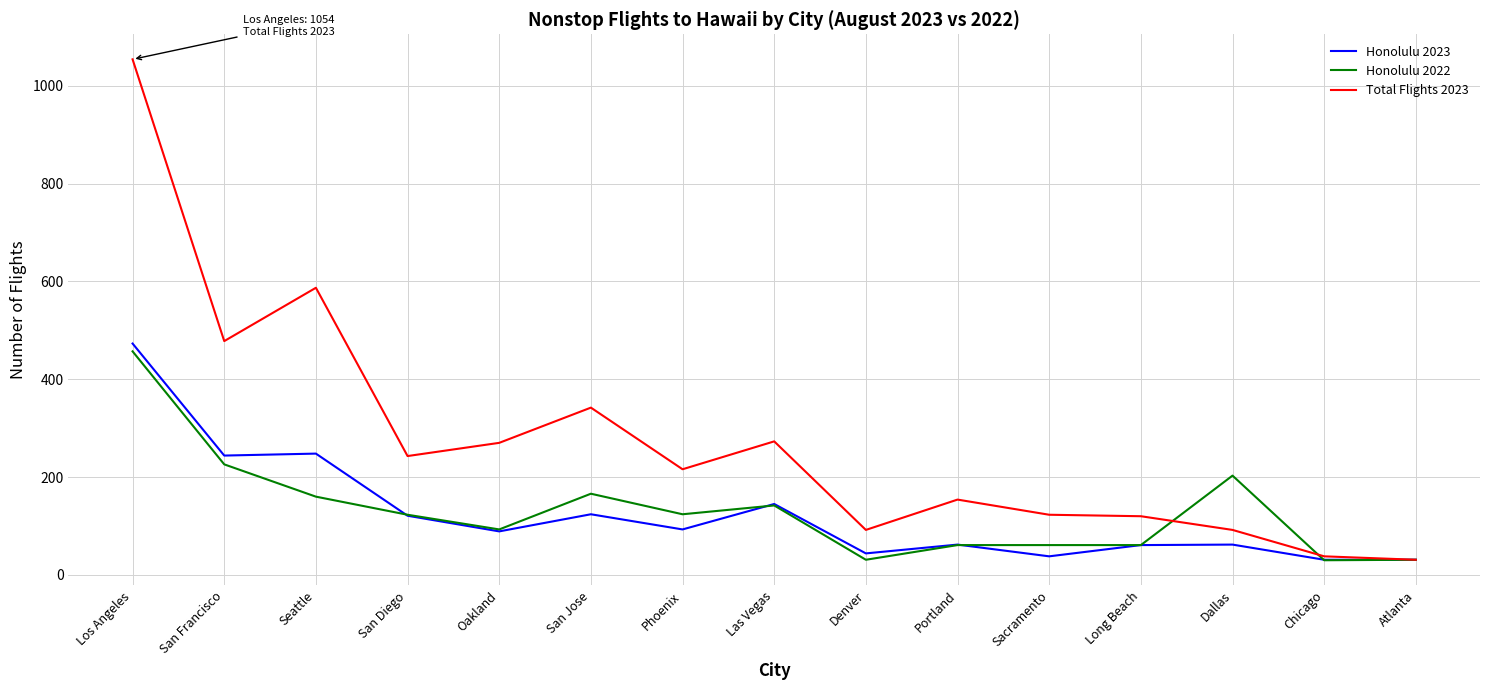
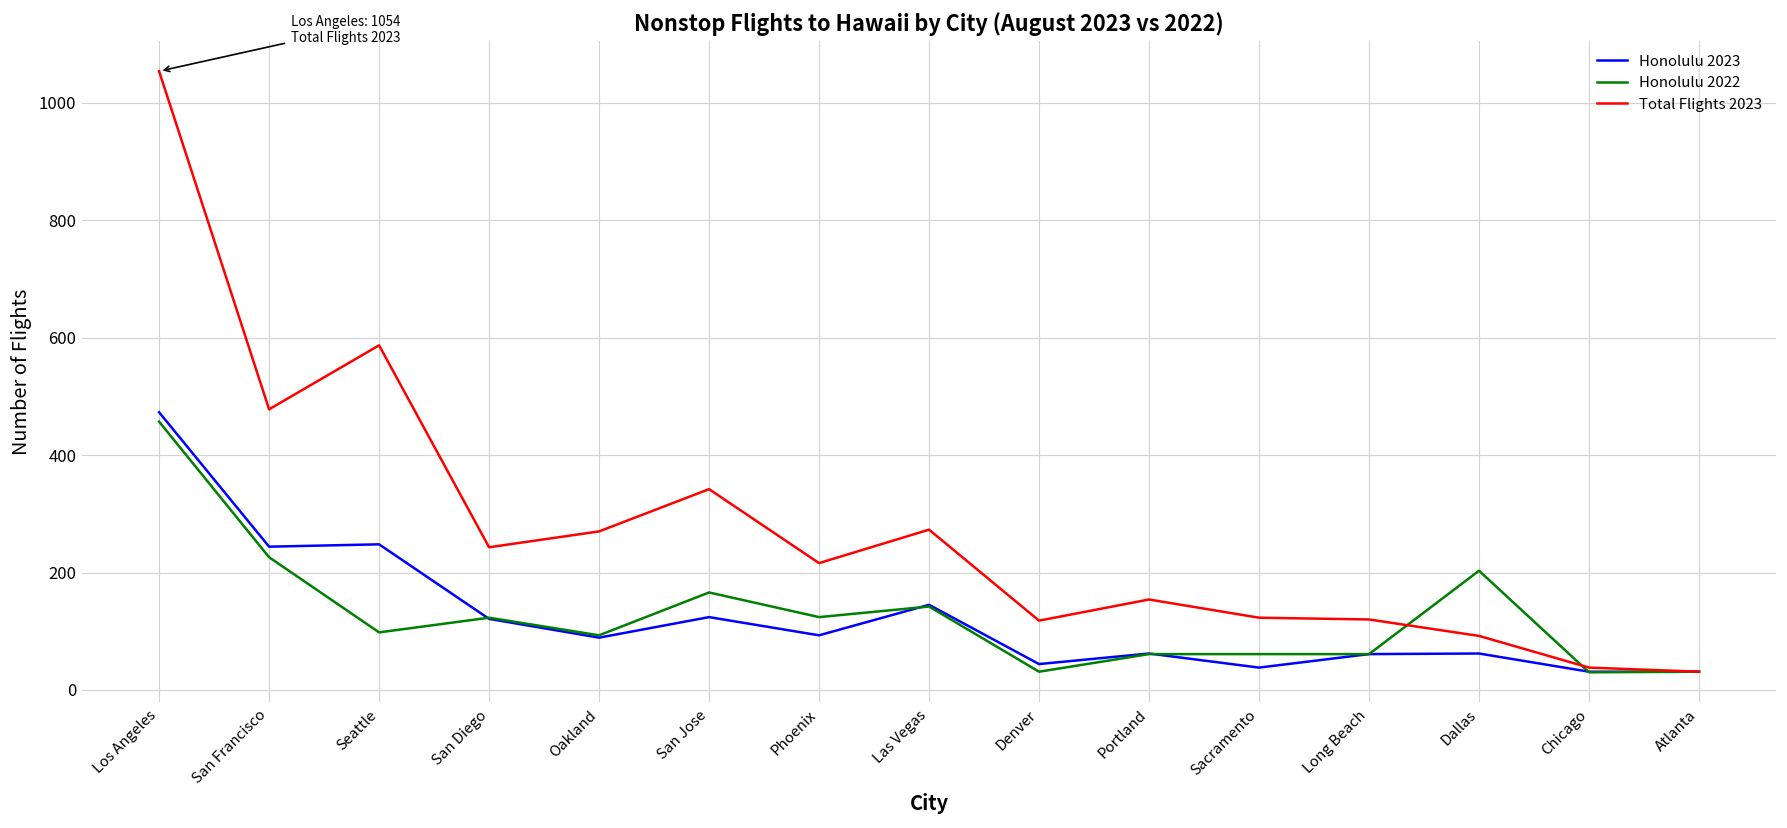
  {
    "Honolulu 2023": {
      "Los Angeles": 470,
      "San Francisco": 240,
      "Seattle": 250,
      "San Jose": 120,
      "Phoenix": 90,
      "Denver": 40,
      "Sacramento": 40,
      "Dallas": 60
    },
    "Honolulu 2022": {
      "Los Angeles": 460,
      "San Francisco": 230,
-     "Seattle": 160,
+     "Seattle": 100,
      "San Jose": 170,
      "Phoenix": 120,
      "Denver": 30,
      "Sacramento": 60,
      "Dallas": 200
    },
    "Total Flights 2023": {
      "San Francisco": 480,
      "Seattle": 590,
      "San Diego": 240,
      "Oakland": 270,
      "San Jose": 340,
      "Phoenix": 220,
      "Las Vegas": 270,
-     "Denver": 90,
+     "Denver": 120,
      "Portland": 150,
      "Sacramento": 120,
      "Long Beach": 120,
      "Dallas": 90,
      "Chicago": 40
    }
  }
